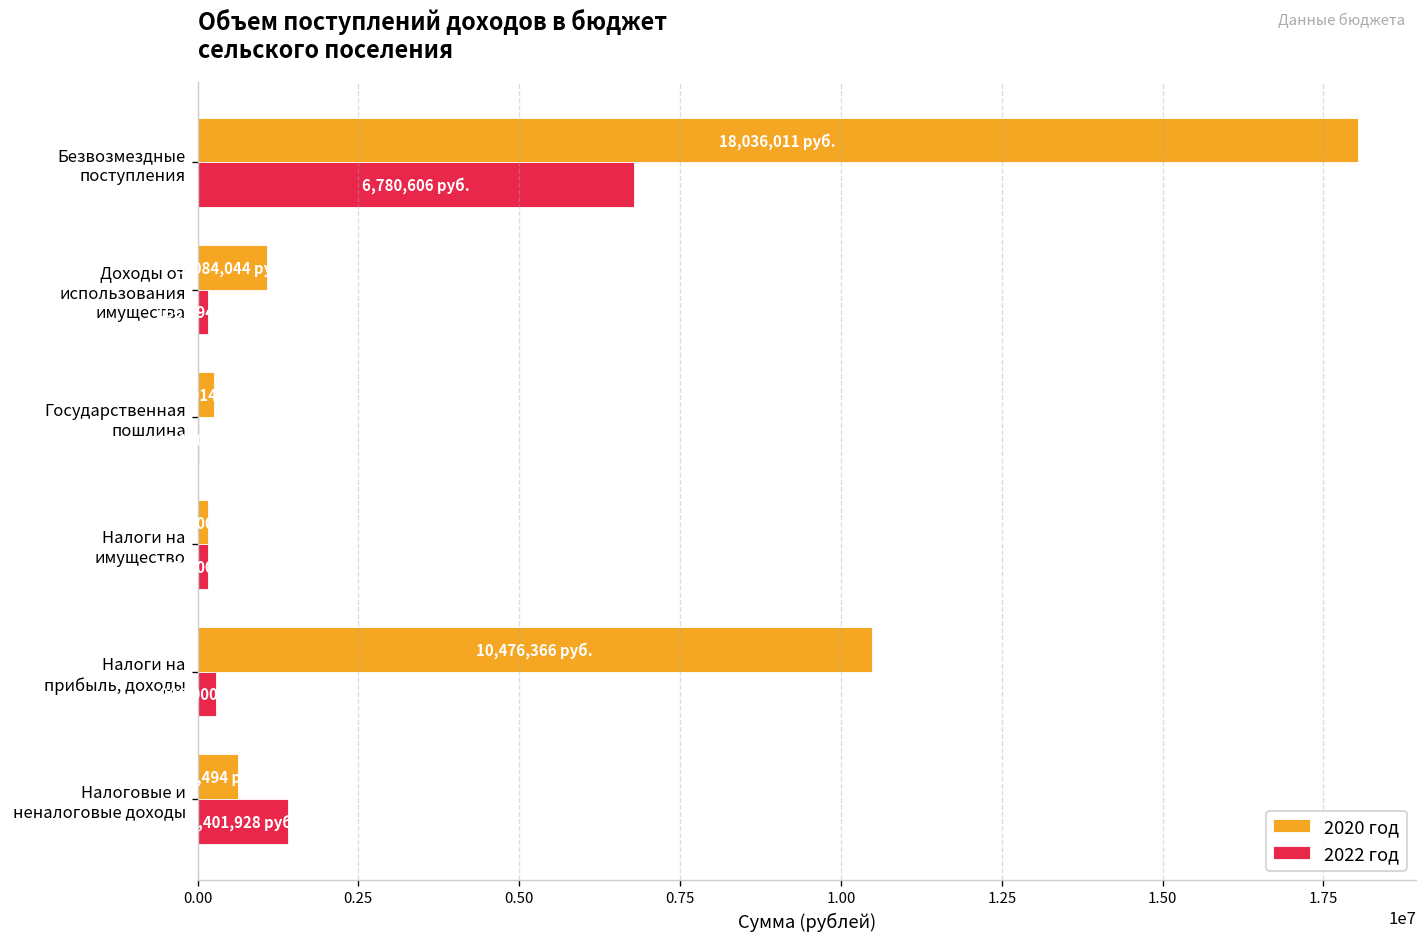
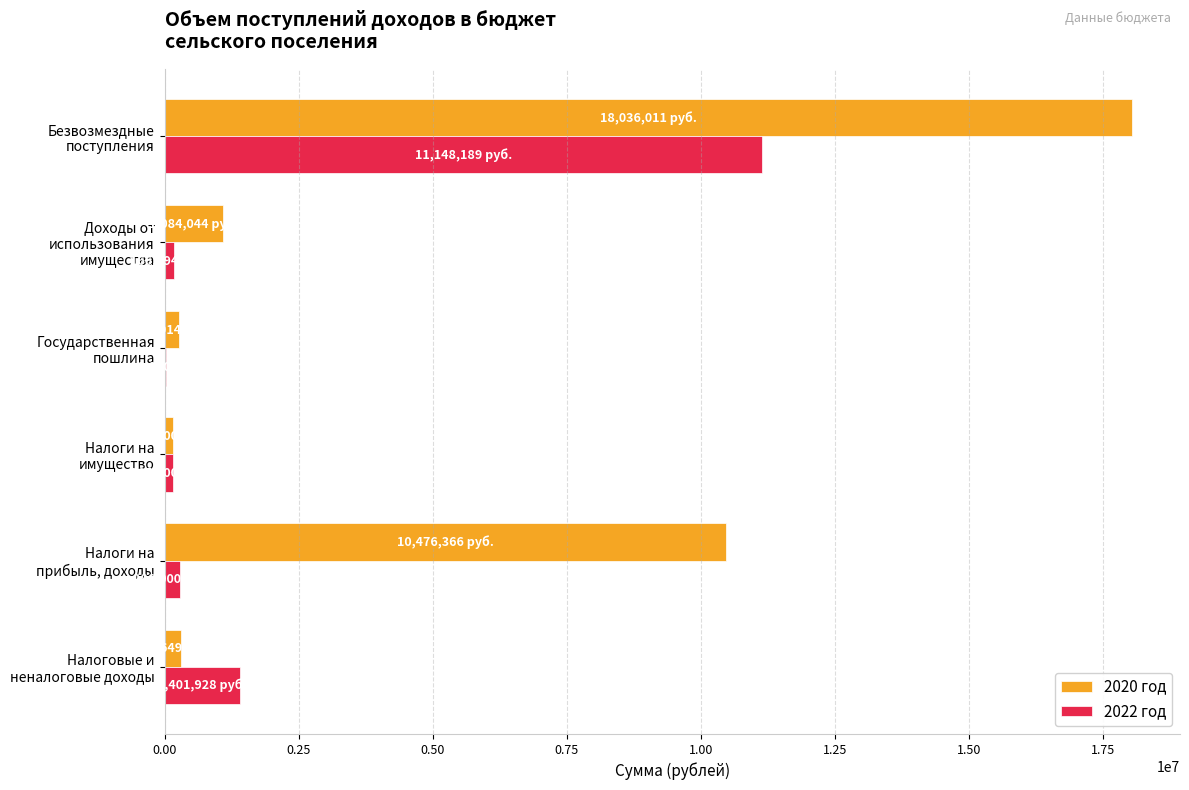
  {
    "2020 год": {
      "Государственная пошлина": "300000",
      "Налоги на имущество": "200000",
-     "Налоговые и неналоговые доходы": "600000"
+     "Налоговые и неналоговые доходы": "300000"
    },
    "2022 год": {
-     "Безвозмездные поступления": "6,780,606",
+     "Безвозмездные поступления": "11,148,189",
      "Налоговые и неналоговые доходы": "1,401,928"
    }
  }
